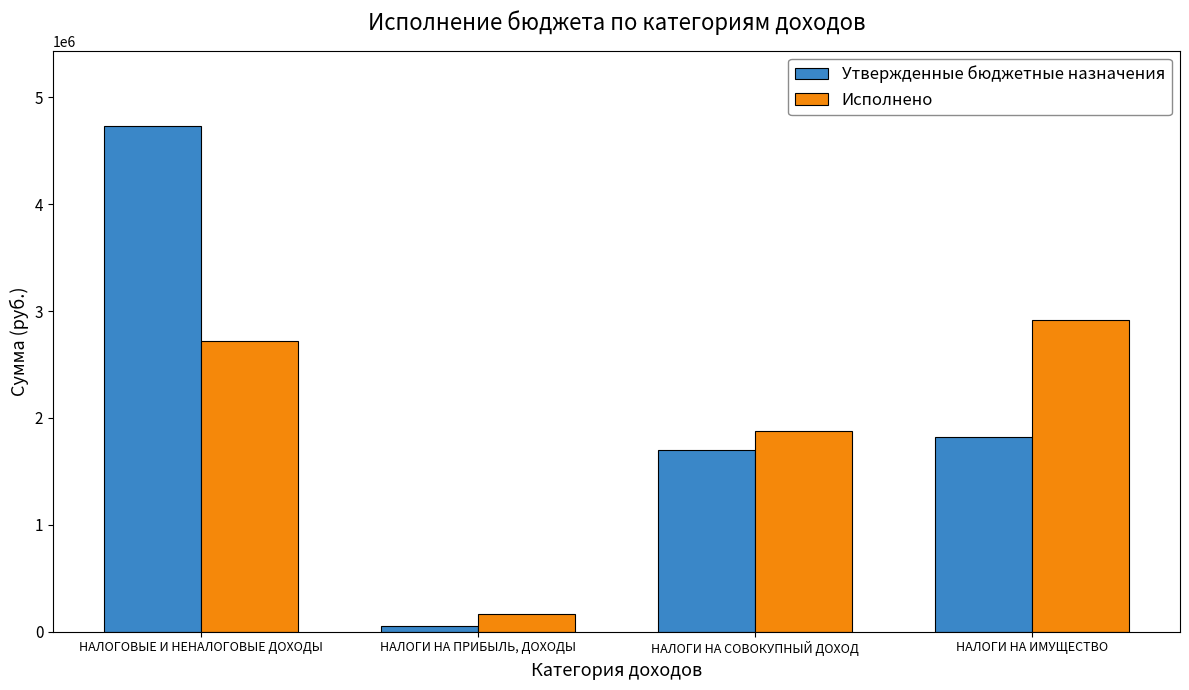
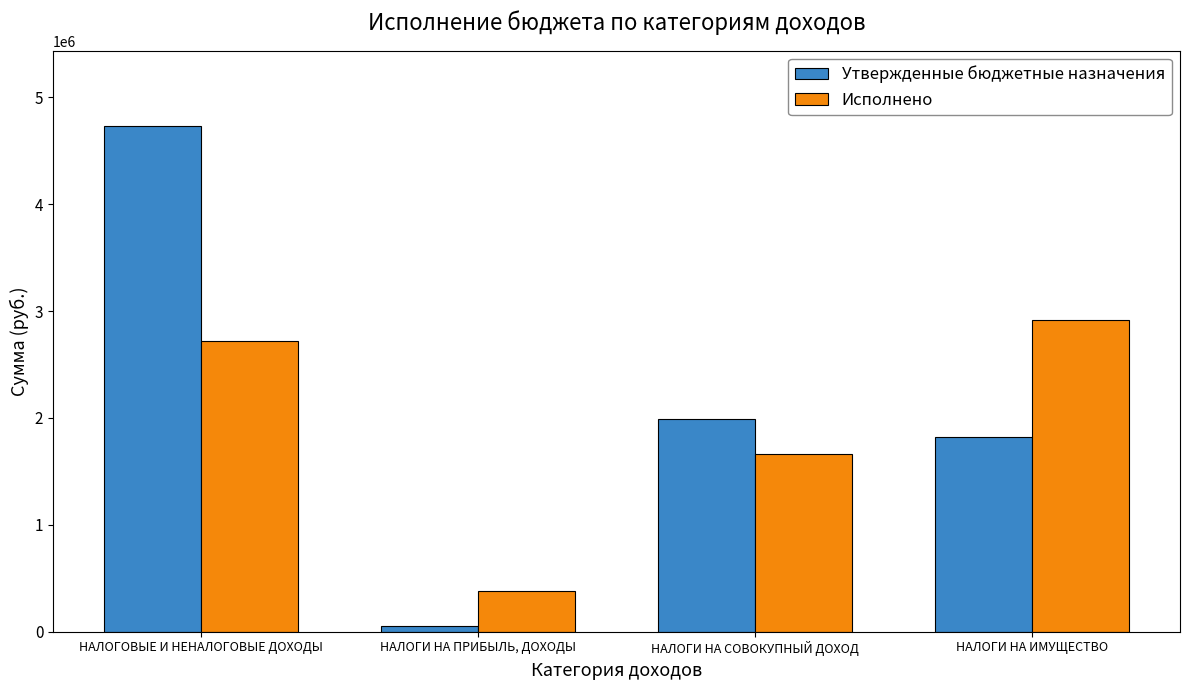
  {
    "Утвержденные бюджетные назначения": {
      "НАЛОГОВЫЕ И НЕНАЛОГОВЫЕ ДОХОДЫ": 4730000,
      "НАЛОГИ НА ПРИБЫЛЬ, ДОХОДЫ": 60000,
-     "НАЛОГИ НА СОВОКУПНЫЙ ДОХОД": 1700000,
+     "НАЛОГИ НА СОВОКУПНЫЙ ДОХОД": 1990000,
      "НАЛОГИ НА ИМУЩЕСТВО": 1820000
    },
    "Исполнено": {
      "НАЛОГОВЫЕ И НЕНАЛОГОВЫЕ ДОХОДЫ": 2720000,
-     "НАЛОГИ НА ПРИБЫЛЬ, ДОХОДЫ": 170000,
-     "НАЛОГИ НА СОВОКУПНЫЙ ДОХОД": 1880000,
+     "НАЛОГИ НА ПРИБЫЛЬ, ДОХОДЫ": 380000,
+     "НАЛОГИ НА СОВОКУПНЫЙ ДОХОД": 1660000,
      "НАЛОГИ НА ИМУЩЕСТВО": 2920000
    }
  }
